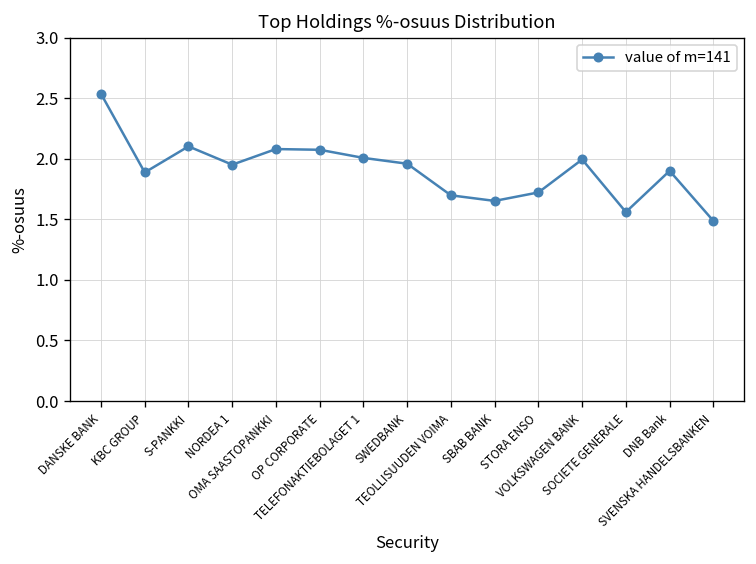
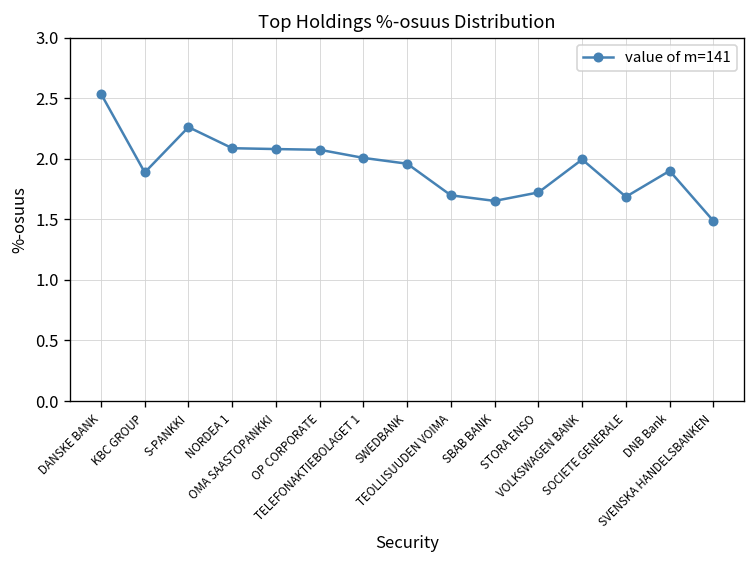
  {
    "DANSKE BANK": 2.54,
    "KBC GROUP": 1.89,
-   "S-PANKKI": 2.10,
-   "NORDEA 1": 1.95,
+   "S-PANKKI": 2.26,
+   "NORDEA 1": 2.09,
    "OMA SAASTOPANKKI": 2.08,
    "OP CORPORATE": 2.07,
    "TELEFONAKTIEBOLAGET 1": 2.01,
    "SWEDBANK": 1.96,
    "TEOLLISUUDEN VOIMA": 1.70,
    "SBAB BANK": 1.65,
    "STORA ENSO": 1.72,
    "VOLKSWAGEN BANK": 1.99,
-   "SOCIETE GENERALE": 1.56,
+   "SOCIETE GENERALE": 1.69,
    "DNB Bank": 1.90,
    "SVENSKA HANDELSBANKEN": 1.49
  }
